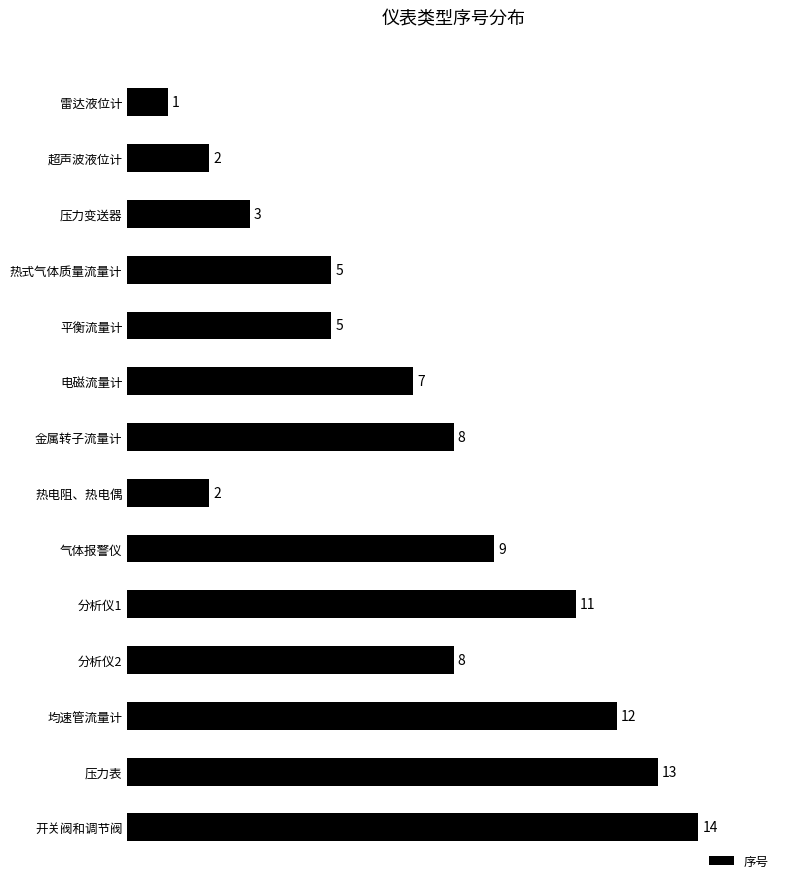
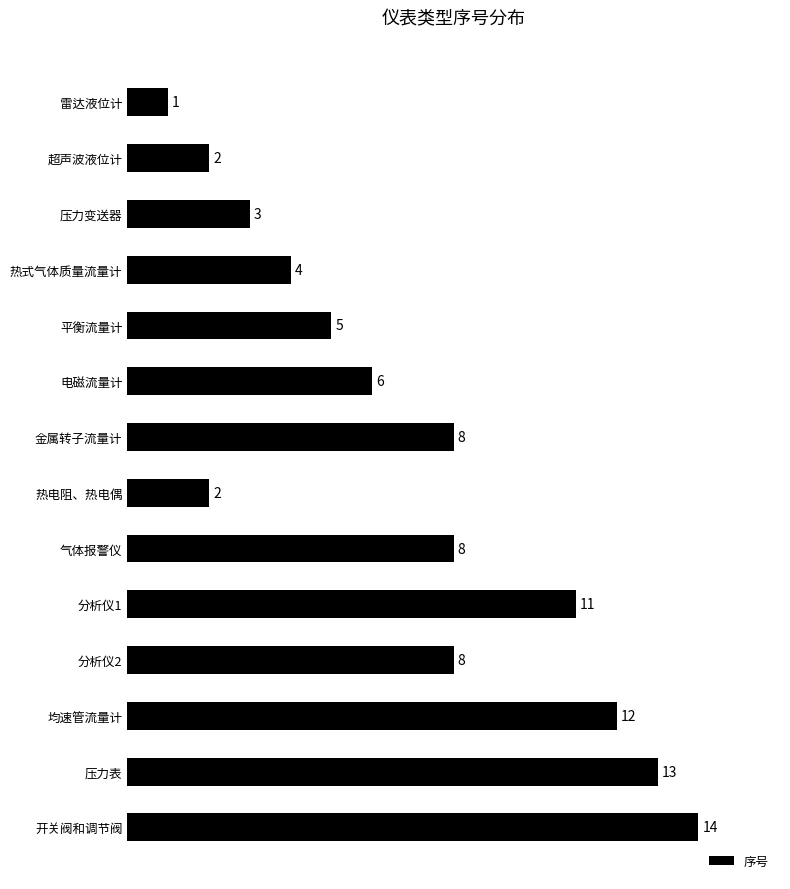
  {
    "雷达液位计": 1,
    "超声波液位计": 2,
    "压力变送器": 3,
-   "热式气体质量流量计": 5,
+   "热式气体质量流量计": 4,
    "平衡流量计": 5,
-   "电磁流量计": 7,
+   "电磁流量计": 6,
    "金属转子流量计": 8,
    "热电阻、热电偶": 2,
-   "气体报警仪": 9,
+   "气体报警仪": 8,
    "分析仪1": 11,
    "分析仪2": 8,
    "均速管流量计": 12,
    "压力表": 13,
    "开关阀和调节阀": 14
  }
